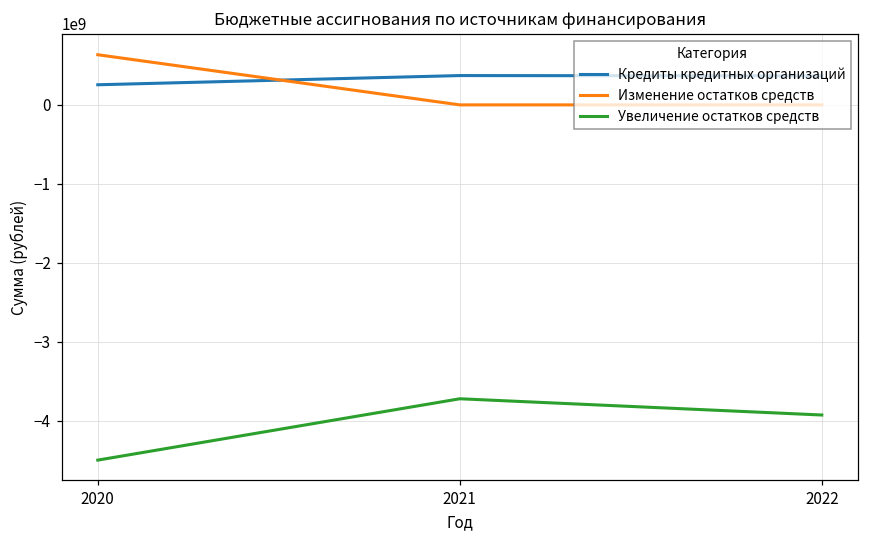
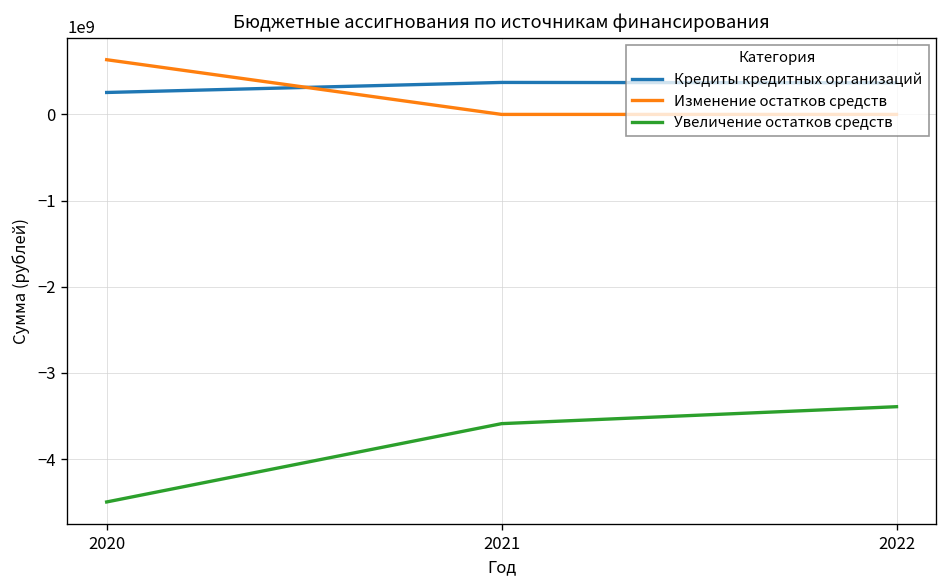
  {
    "Кредиты кредитных организаций": {
      "2020": 300000000,
      "2021": 400000000
    },
    "Изменение остатков средств": {
      "2020": 600000000,
      "2021": 0
    },
    "Увеличение остатков средств": {
      "2020": -4500000000,
-     "2021": -3700000000,
-     "2022": -3900000000
+     "2021": -3600000000,
+     "2022": -3400000000
    }
  }
